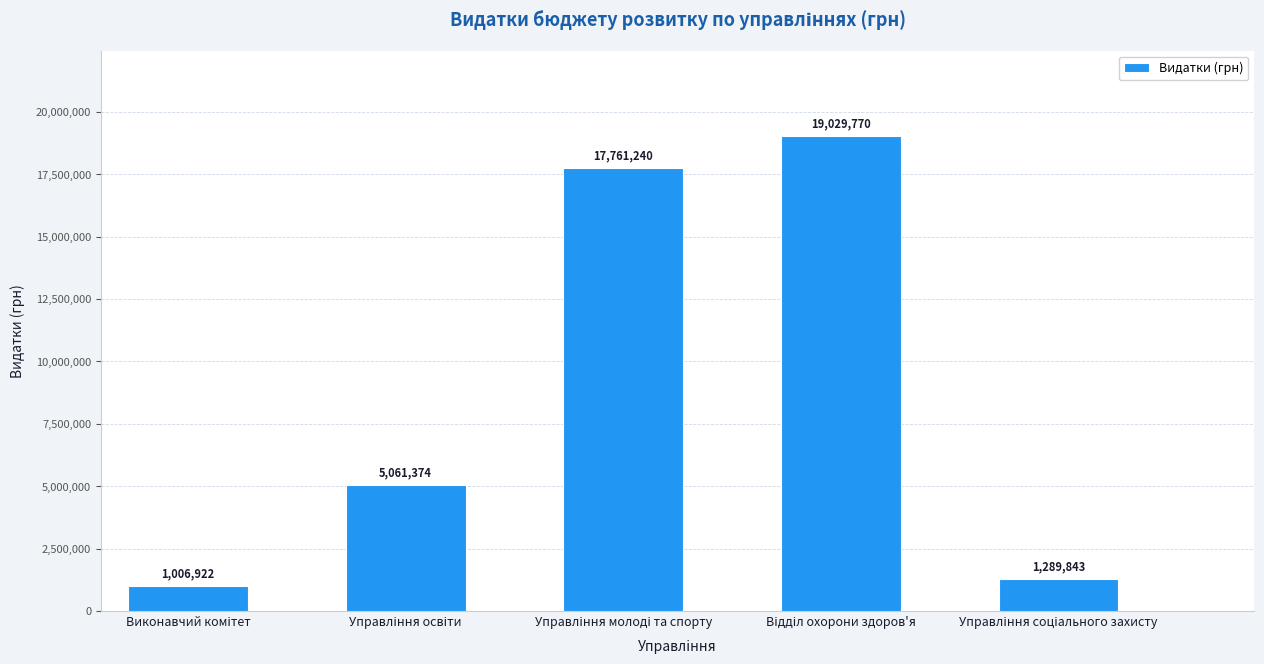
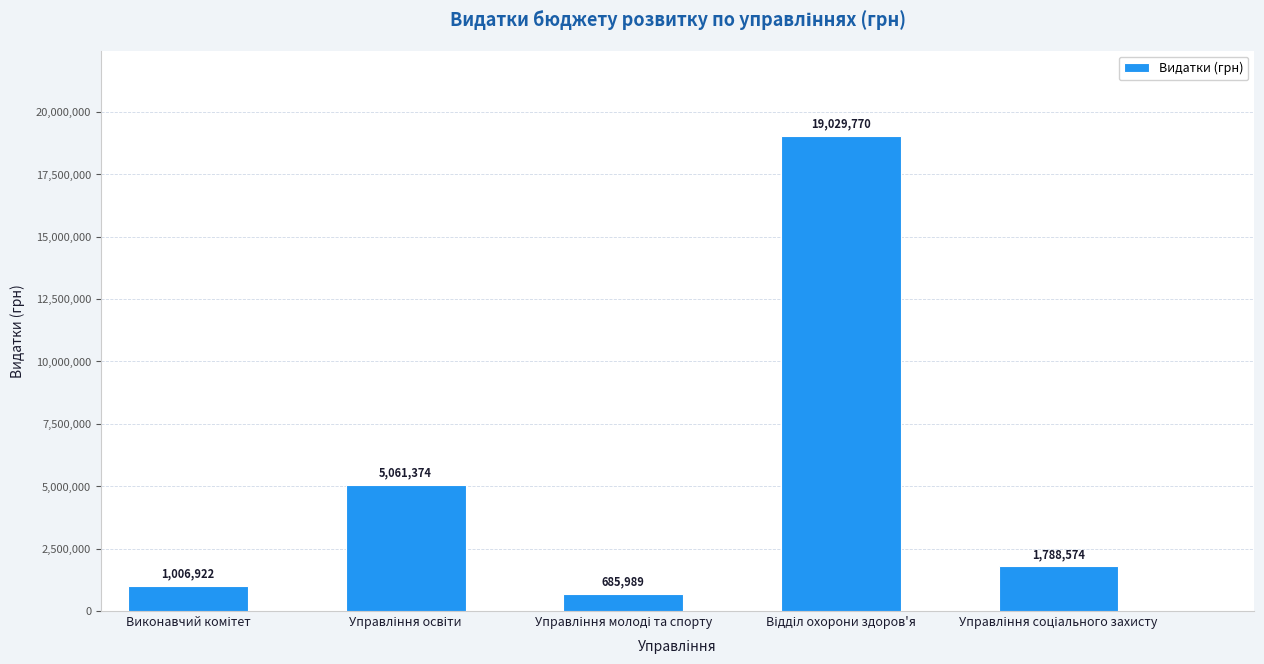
  {
    "Виконавчий комітет": "1,006,922",
    "Управління освіти": "5,061,374",
-   "Управління молоді та спорту": "17,761,240",
+   "Управління молоді та спорту": "685,989",
    "Відділ охорони здоров'я": "19,029,770",
-   "Управління соціального захисту": "1,289,843"
+   "Управління соціального захисту": "1,788,574"
  }
